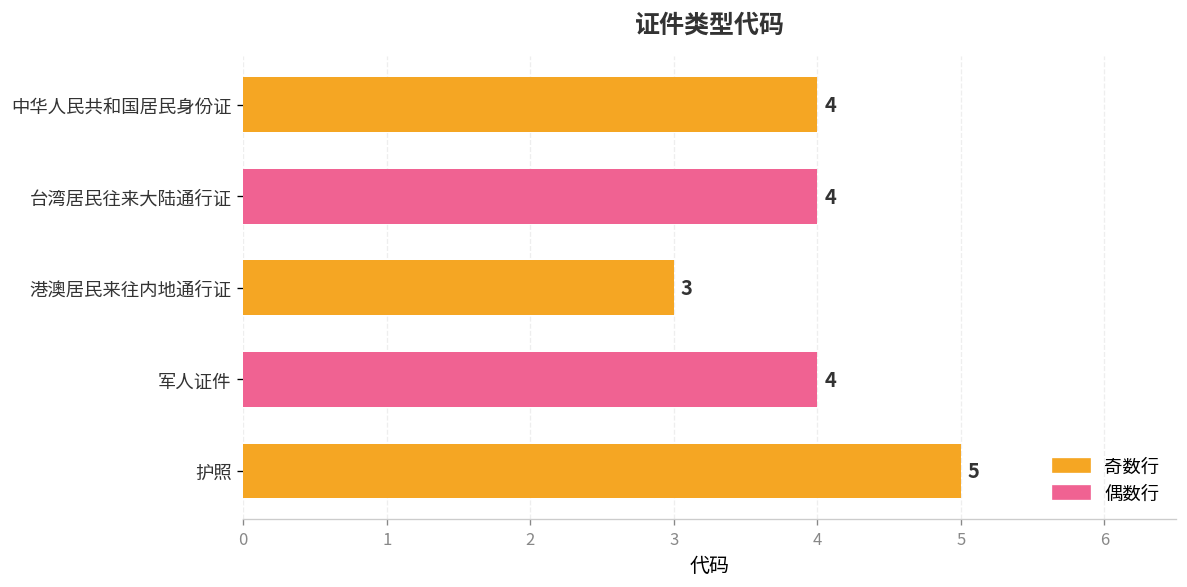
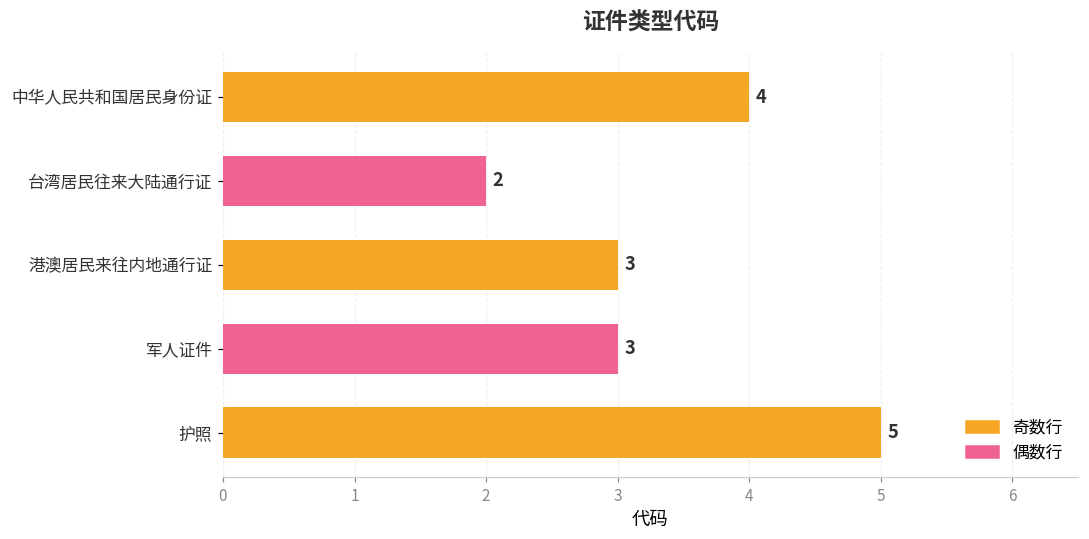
  {
    "中华人民共和国居民身份证": 4,
-   "台湾居民往来大陆通行证": 4,
+   "台湾居民往来大陆通行证": 2,
    "港澳居民来往内地通行证": 3,
-   "军人证件": 4,
+   "军人证件": 3,
    "护照": 5
  }
